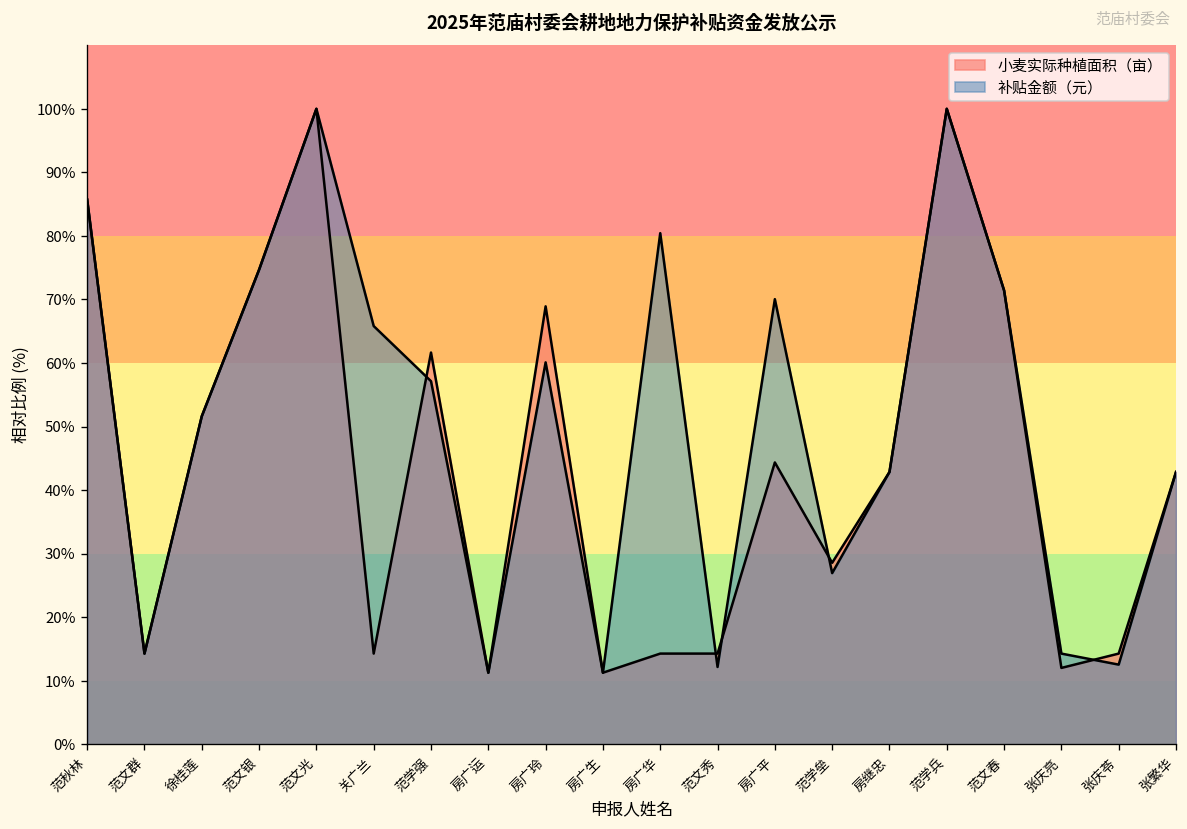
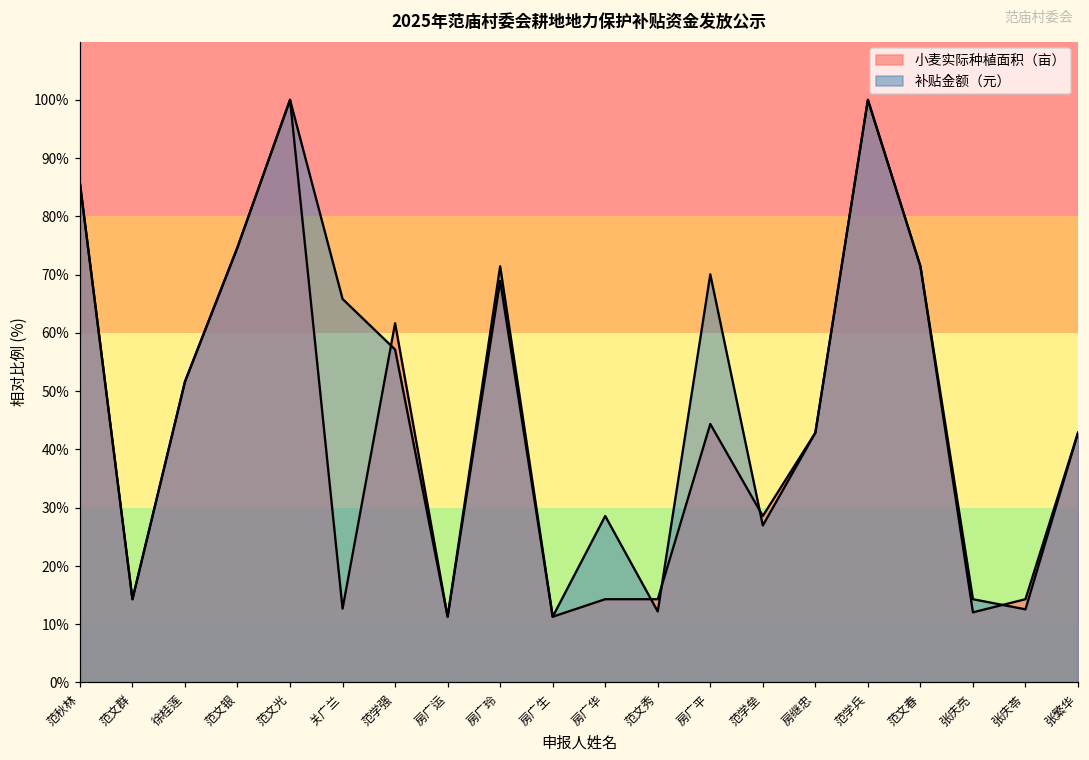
  {
    "小麦实际种植面积（亩）": {
-     "关广兰": "14%",
+     "关广兰": "13%",
      "范学强": "62%",
      "房广玲": "69%",
      "房广华": "14%",
      "范文秀": "14%",
      "房广平": "44%",
      "范学垒": "29%",
      "张庆亮": "12%",
      "张庆苓": "14%"
    },
    "补贴金额（元）": {
      "关广兰": "66%",
      "范学强": "57%",
-     "房广玲": "60%",
-     "房广华": "80%",
+     "房广玲": "71%",
+     "房广华": "29%",
      "范文秀": "12%",
      "房广平": "70%",
      "范学垒": "27%",
      "张庆亮": "14%",
      "张庆苓": "13%"
    }
  }
